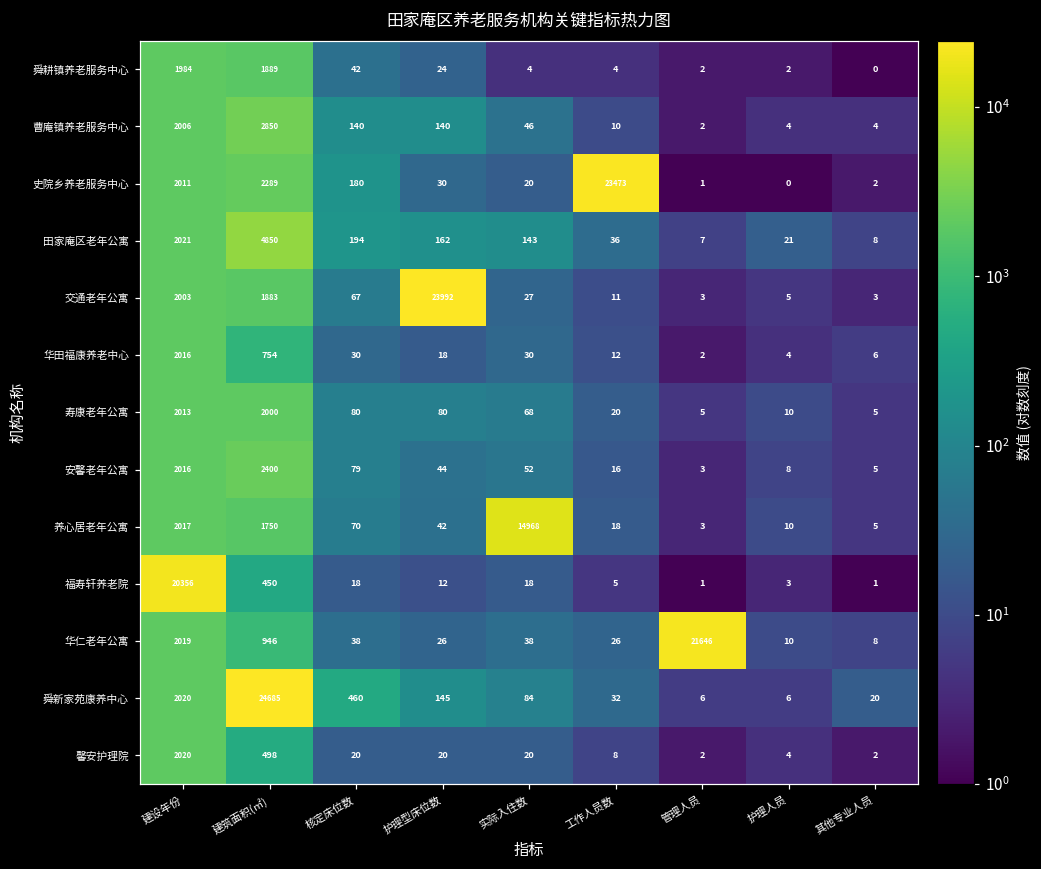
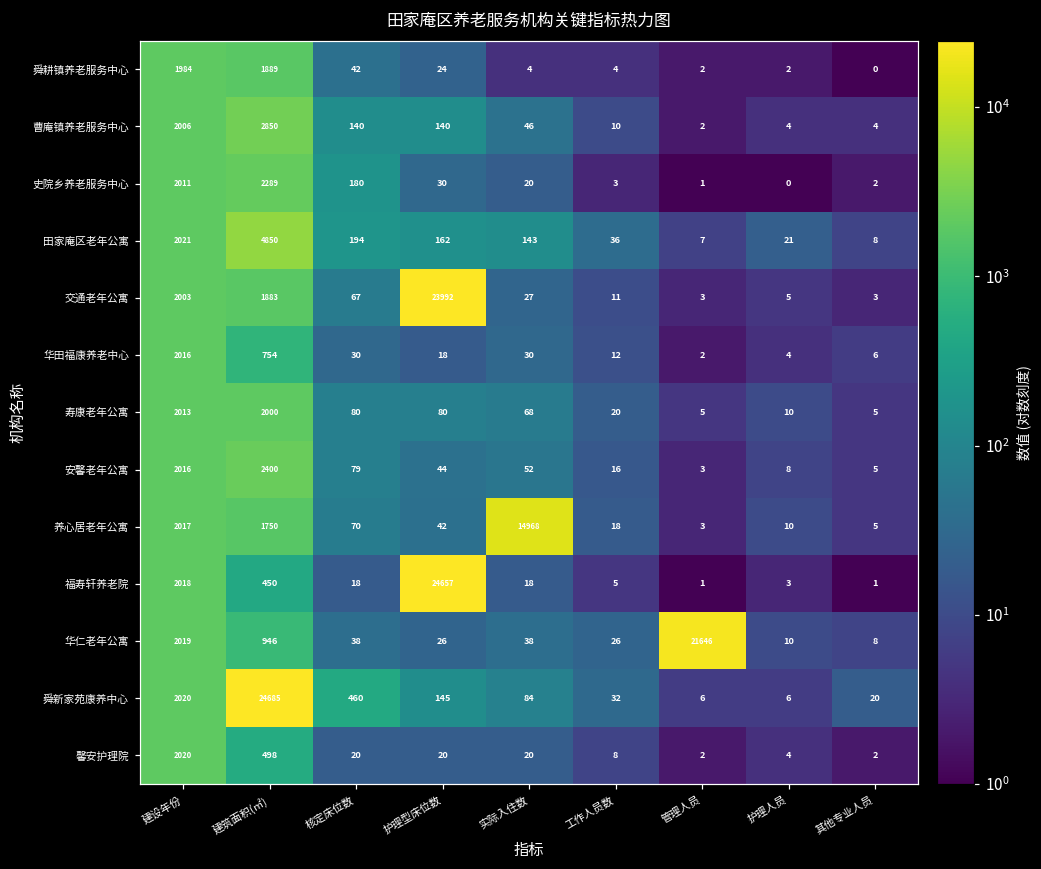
  {
    "舜耕镇养老服务中心": {
      "建设年份": 1984,
      "建筑面积(㎡)": 1889,
      "核定床位数": 42,
      "护理型床位数": 24,
      "实际入住数": 4,
      "工作人员数": 4,
      "管理人员": 2,
      "护理人员": 2,
      "其他专业人员": 0
    },
    "曹庵镇养老服务中心": {
      "建设年份": 2006,
      "建筑面积(㎡)": 2850,
      "核定床位数": 140,
      "护理型床位数": 140,
      "实际入住数": 46,
      "工作人员数": 10,
      "管理人员": 2,
      "护理人员": 4,
      "其他专业人员": 4
    },
    "史院乡养老服务中心": {
      "建设年份": 2011,
      "建筑面积(㎡)": 2289,
      "核定床位数": 180,
      "护理型床位数": 30,
      "实际入住数": 20,
-     "工作人员数": 23473,
+     "工作人员数": 3,
      "管理人员": 1,
      "护理人员": 0,
      "其他专业人员": 2
    },
    "田家庵区老年公寓": {
      "建设年份": 2021,
      "建筑面积(㎡)": 4850,
      "核定床位数": 194,
      "护理型床位数": 162,
      "实际入住数": 143,
      "工作人员数": 36,
      "管理人员": 7,
      "护理人员": 21,
      "其他专业人员": 8
    },
    "交通老年公寓": {
      "建设年份": 2003,
      "建筑面积(㎡)": 1883,
      "核定床位数": 67,
      "护理型床位数": 23992,
      "实际入住数": 27,
      "工作人员数": 11,
      "管理人员": 3,
      "护理人员": 5,
      "其他专业人员": 3
    },
    "华田福康养老中心": {
      "建设年份": 2016,
      "建筑面积(㎡)": 754,
      "核定床位数": 30,
      "护理型床位数": 18,
      "实际入住数": 30,
      "工作人员数": 12,
      "管理人员": 2,
      "护理人员": 4,
      "其他专业人员": 6
    },
    "寿康老年公寓": {
      "建设年份": 2013,
      "建筑面积(㎡)": 2000,
      "核定床位数": 80,
      "护理型床位数": 80,
      "实际入住数": 68,
      "工作人员数": 20,
      "管理人员": 5,
      "护理人员": 10,
      "其他专业人员": 5
    },
    "安馨老年公寓": {
      "建设年份": 2016,
      "建筑面积(㎡)": 2400,
      "核定床位数": 79,
      "护理型床位数": 44,
      "实际入住数": 52,
      "工作人员数": 16,
      "管理人员": 3,
      "护理人员": 8,
      "其他专业人员": 5
    },
    "养心居老年公寓": {
      "建设年份": 2017,
      "建筑面积(㎡)": 1750,
      "核定床位数": 70,
      "护理型床位数": 42,
      "实际入住数": 14968,
      "工作人员数": 18,
      "管理人员": 3,
      "护理人员": 10,
      "其他专业人员": 5
    },
    "福寿轩养老院": {
-     "建设年份": 20356,
+     "建设年份": 2018,
      "建筑面积(㎡)": 450,
      "核定床位数": 18,
-     "护理型床位数": 12,
+     "护理型床位数": 24657,
      "实际入住数": 18,
      "工作人员数": 5,
      "管理人员": 1,
      "护理人员": 3,
      "其他专业人员": 1
    },
    "华仁老年公寓": {
      "建设年份": 2019,
      "建筑面积(㎡)": 946,
      "核定床位数": 38,
      "护理型床位数": 26,
      "实际入住数": 38,
      "工作人员数": 26,
      "管理人员": 21646,
      "护理人员": 10,
      "其他专业人员": 8
    },
    "舜新家苑康养中心": {
      "建设年份": 2020,
      "建筑面积(㎡)": 24685,
      "核定床位数": 460,
      "护理型床位数": 145,
      "实际入住数": 84,
      "工作人员数": 32,
      "管理人员": 6,
      "护理人员": 6,
      "其他专业人员": 20
    },
    "馨安护理院": {
      "建设年份": 2020,
      "建筑面积(㎡)": 498,
      "核定床位数": 20,
      "护理型床位数": 20,
      "实际入住数": 20,
      "工作人员数": 8,
      "管理人员": 2,
      "护理人员": 4,
      "其他专业人员": 2
    }
  }
